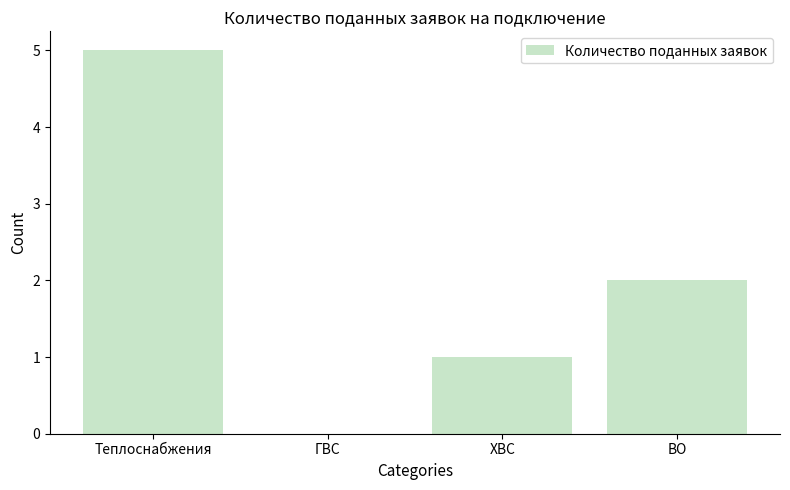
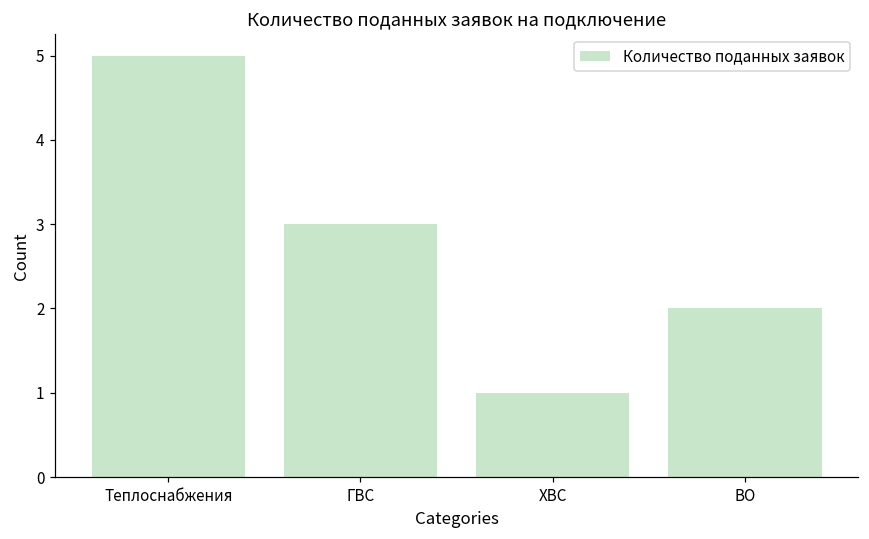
  {
    "Теплоснабжения": 5,
-   "ГВС": 0,
+   "ГВС": 3,
    "ХВС": 1,
    "ВО": 2
  }
